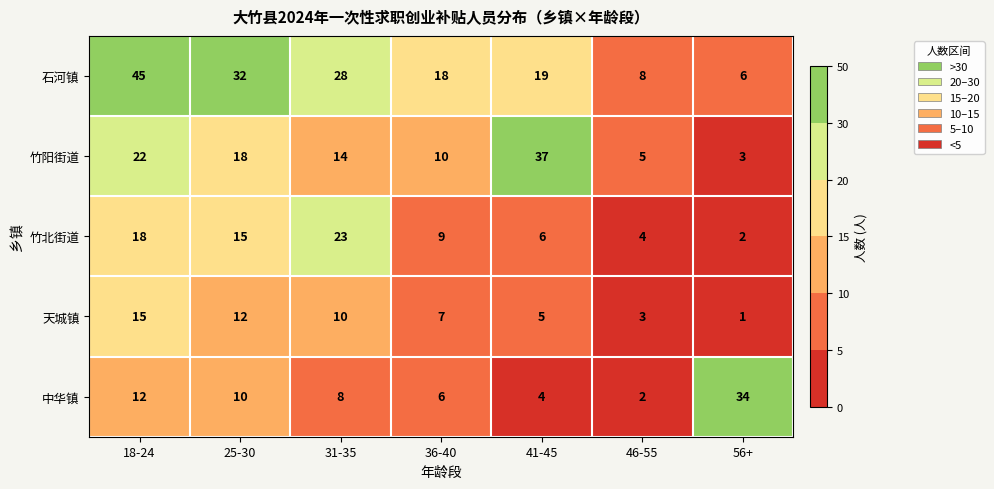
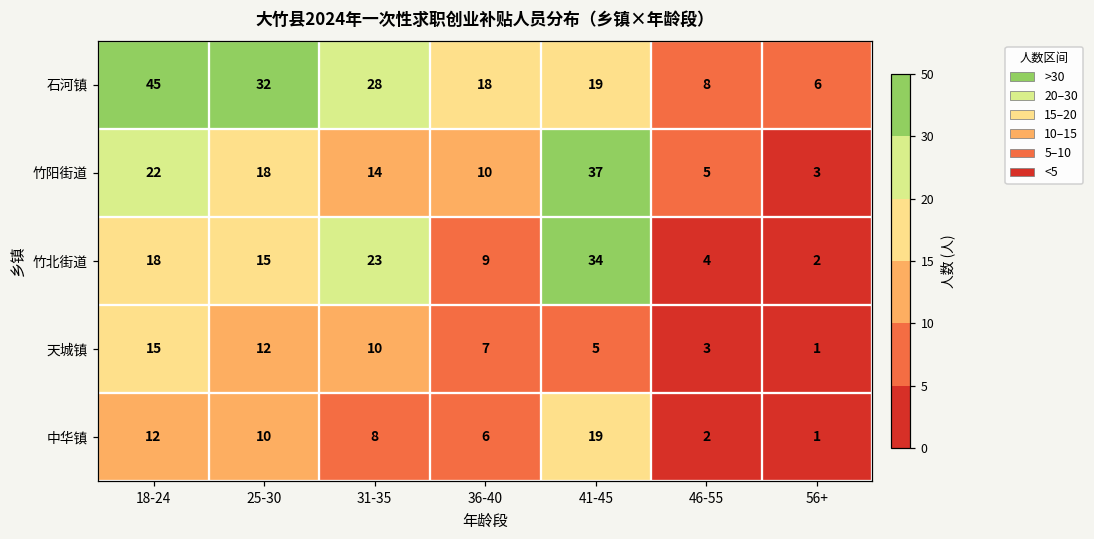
  {
    "石河镇": {
      "18-24": 45,
      "25-30": 32,
      "31-35": 28,
      "36-40": 18,
      "41-45": 19,
      "46-55": 8,
      "56+": 6
    },
    "竹阳街道": {
      "18-24": 22,
      "25-30": 18,
      "31-35": 14,
      "36-40": 10,
      "41-45": 37,
      "46-55": 5,
      "56+": 3
    },
    "竹北街道": {
      "18-24": 18,
      "25-30": 15,
      "31-35": 23,
      "36-40": 9,
-     "41-45": 6,
+     "41-45": 34,
      "46-55": 4,
      "56+": 2
    },
    "天城镇": {
      "18-24": 15,
      "25-30": 12,
      "31-35": 10,
      "36-40": 7,
      "41-45": 5,
      "46-55": 3,
      "56+": 1
    },
    "中华镇": {
      "18-24": 12,
      "25-30": 10,
      "31-35": 8,
      "36-40": 6,
-     "41-45": 4,
+     "41-45": 19,
      "46-55": 2,
-     "56+": 34
+     "56+": 1
    }
  }
